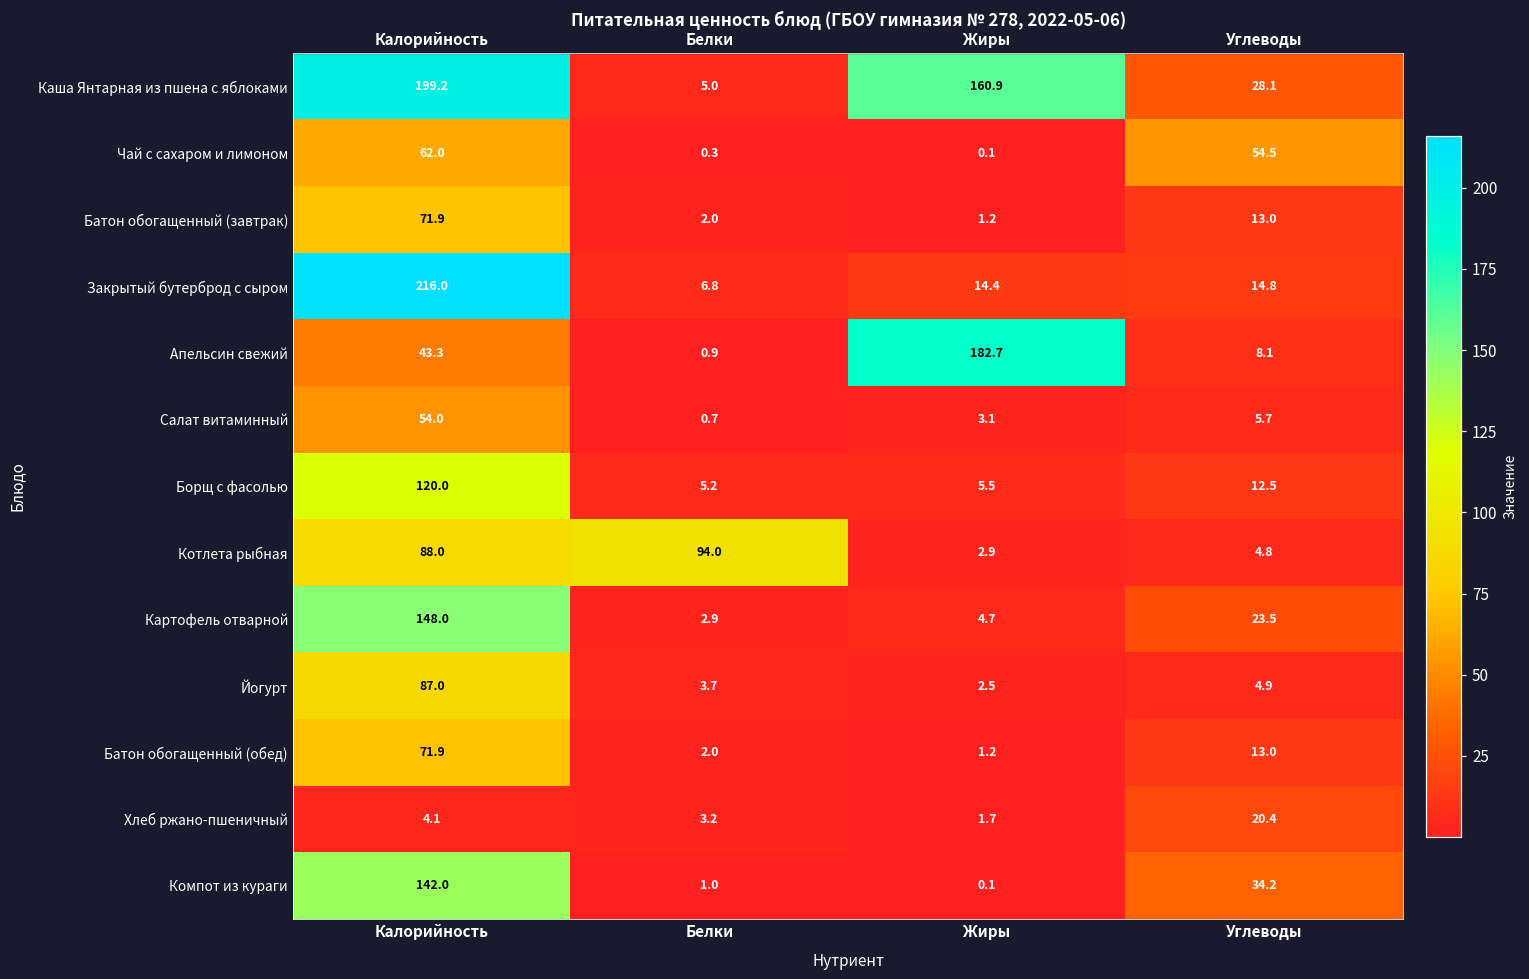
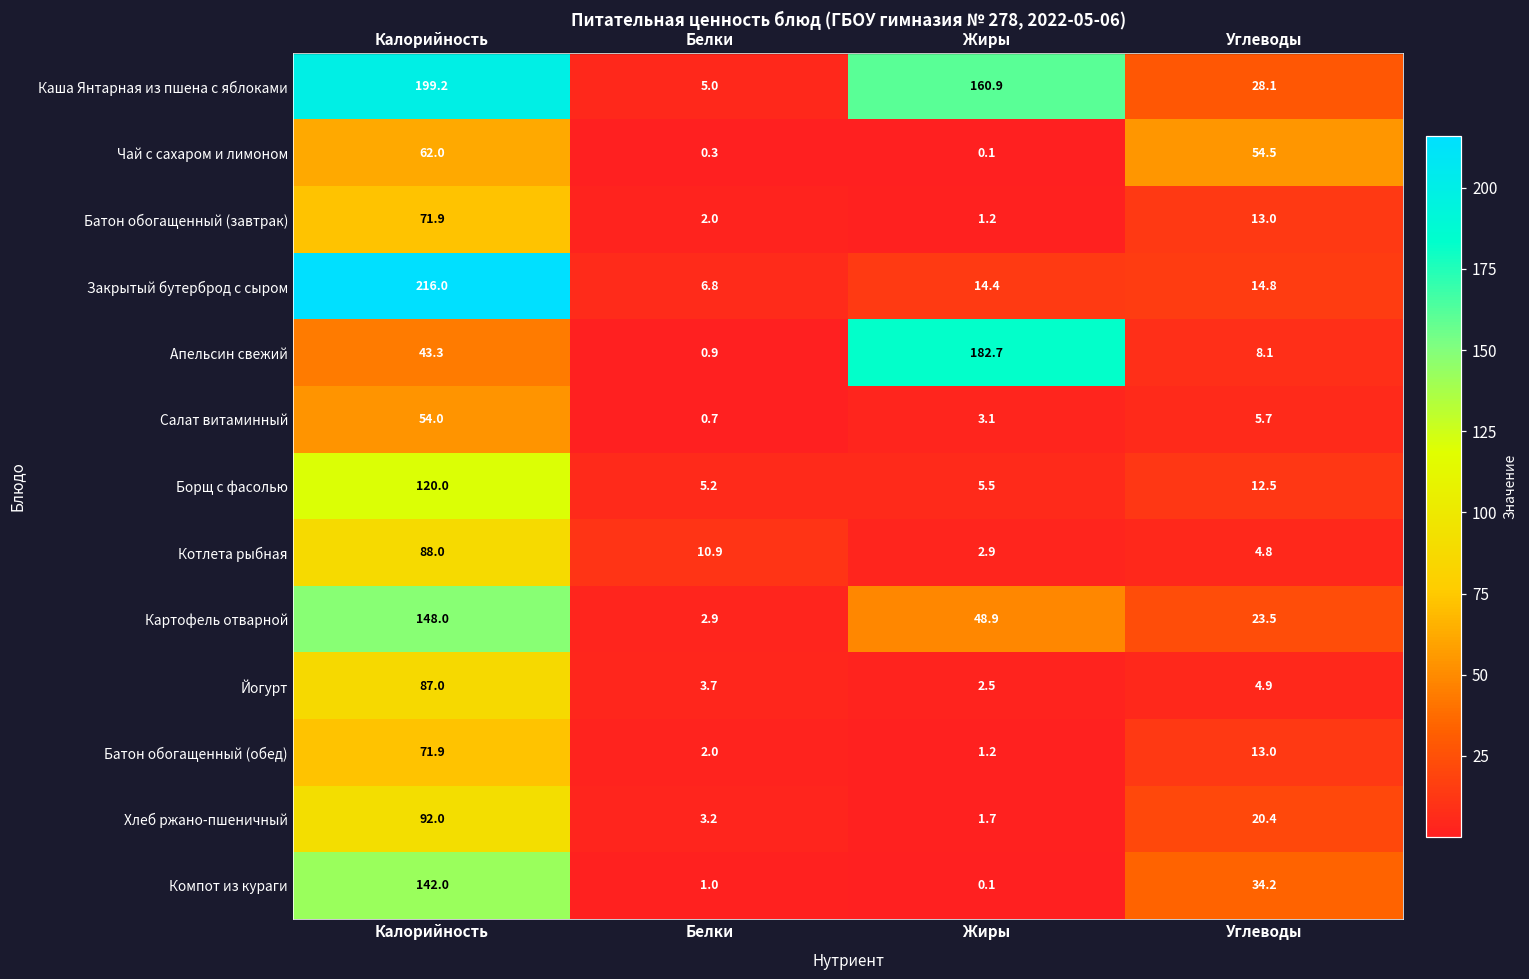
  {
    "Каша Янтарная из пшена с яблоками": {
      "Калорийность": 199.2,
      "Белки": 5.0,
      "Жиры": 160.9,
      "Углеводы": 28.1
    },
    "Чай с сахаром и лимоном": {
      "Калорийность": 62.0,
      "Белки": 0.3,
      "Жиры": 0.1,
      "Углеводы": 54.5
    },
    "Батон обогащенный (завтрак)": {
      "Калорийность": 71.9,
      "Белки": 2.0,
      "Жиры": 1.2,
      "Углеводы": 13.0
    },
    "Закрытый бутерброд с сыром": {
      "Калорийность": 216.0,
      "Белки": 6.8,
      "Жиры": 14.4,
      "Углеводы": 14.8
    },
    "Апельсин свежий": {
      "Калорийность": 43.3,
      "Белки": 0.9,
      "Жиры": 182.7,
      "Углеводы": 8.1
    },
    "Салат витаминный": {
      "Калорийность": 54.0,
      "Белки": 0.7,
      "Жиры": 3.1,
      "Углеводы": 5.7
    },
    "Борщ с фасолью": {
      "Калорийность": 120.0,
      "Белки": 5.2,
      "Жиры": 5.5,
      "Углеводы": 12.5
    },
    "Котлета рыбная": {
      "Калорийность": 88.0,
-     "Белки": 94.0,
+     "Белки": 10.9,
      "Жиры": 2.9,
      "Углеводы": 4.8
    },
    "Картофель отварной": {
      "Калорийность": 148.0,
      "Белки": 2.9,
-     "Жиры": 4.7,
+     "Жиры": 48.9,
      "Углеводы": 23.5
    },
    "Йогурт": {
      "Калорийность": 87.0,
      "Белки": 3.7,
      "Жиры": 2.5,
      "Углеводы": 4.9
    },
    "Батон обогащенный (обед)": {
      "Калорийность": 71.9,
      "Белки": 2.0,
      "Жиры": 1.2,
      "Углеводы": 13.0
    },
    "Хлеб ржано-пшеничный": {
-     "Калорийность": 4.1,
+     "Калорийность": 92.0,
      "Белки": 3.2,
      "Жиры": 1.7,
      "Углеводы": 20.4
    },
    "Компот из кураги": {
      "Калорийность": 142.0,
      "Белки": 1.0,
      "Жиры": 0.1,
      "Углеводы": 34.2
    }
  }
